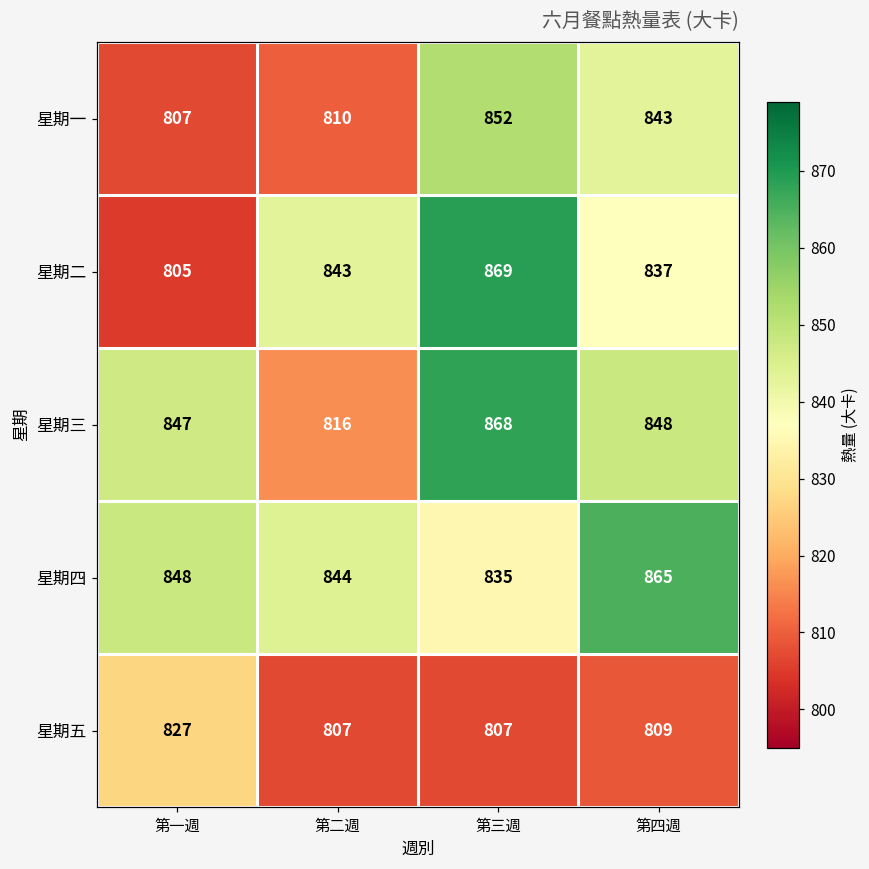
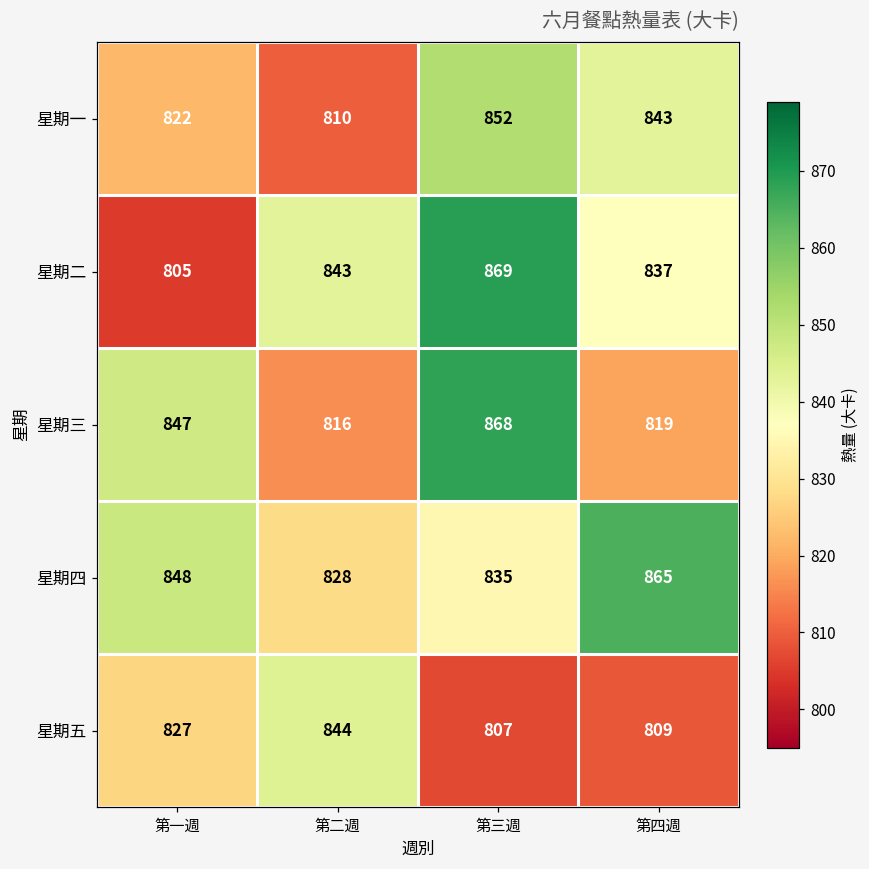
  {
    "星期一": {
-     "第一週": 807,
+     "第一週": 822,
      "第二週": 810,
      "第三週": 852,
      "第四週": 843
    },
    "星期二": {
      "第一週": 805,
      "第二週": 843,
      "第三週": 869,
      "第四週": 837
    },
    "星期三": {
      "第一週": 847,
      "第二週": 816,
      "第三週": 868,
-     "第四週": 848
+     "第四週": 819
    },
    "星期四": {
      "第一週": 848,
-     "第二週": 844,
+     "第二週": 828,
      "第三週": 835,
      "第四週": 865
    },
    "星期五": {
      "第一週": 827,
-     "第二週": 807,
+     "第二週": 844,
      "第三週": 807,
      "第四週": 809
    }
  }
